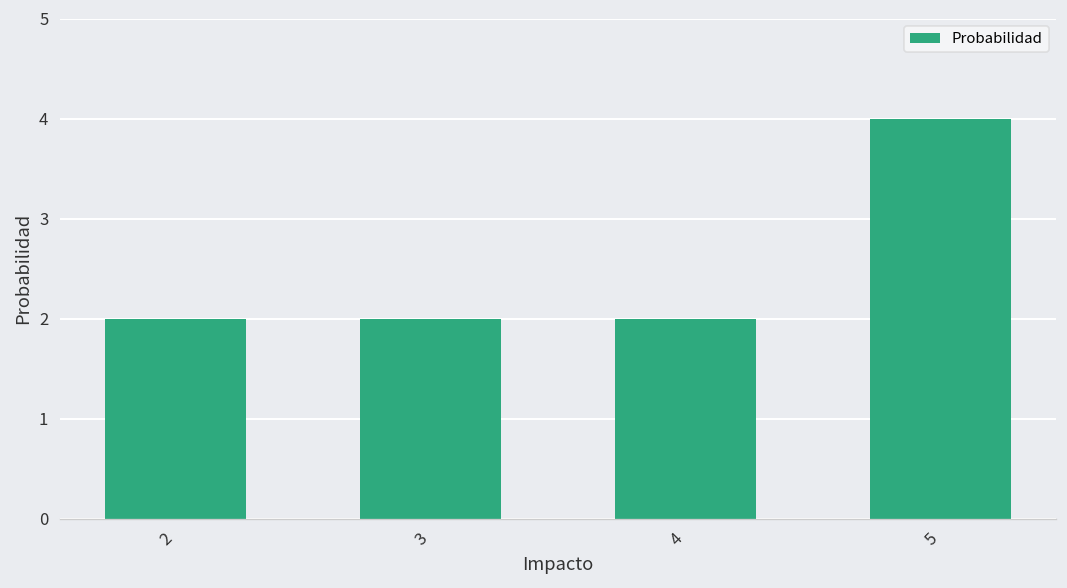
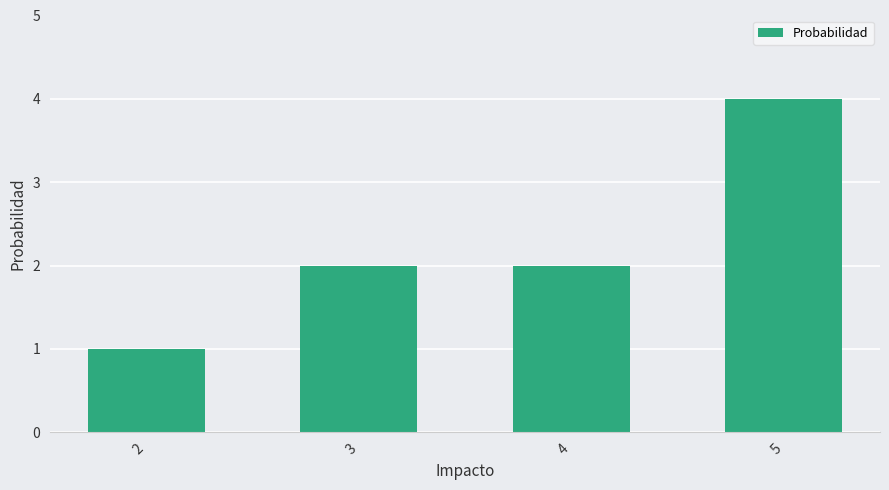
  {
-   "2": 2,
+   "2": 1,
    "3": 2,
    "4": 2,
    "5": 4
  }
